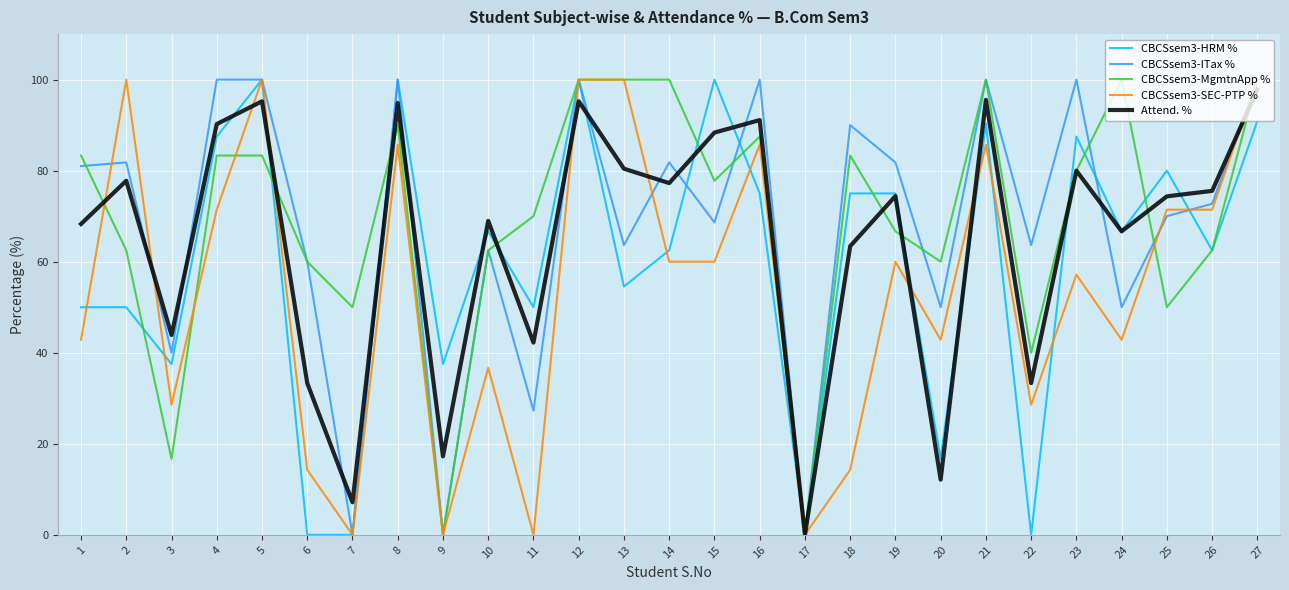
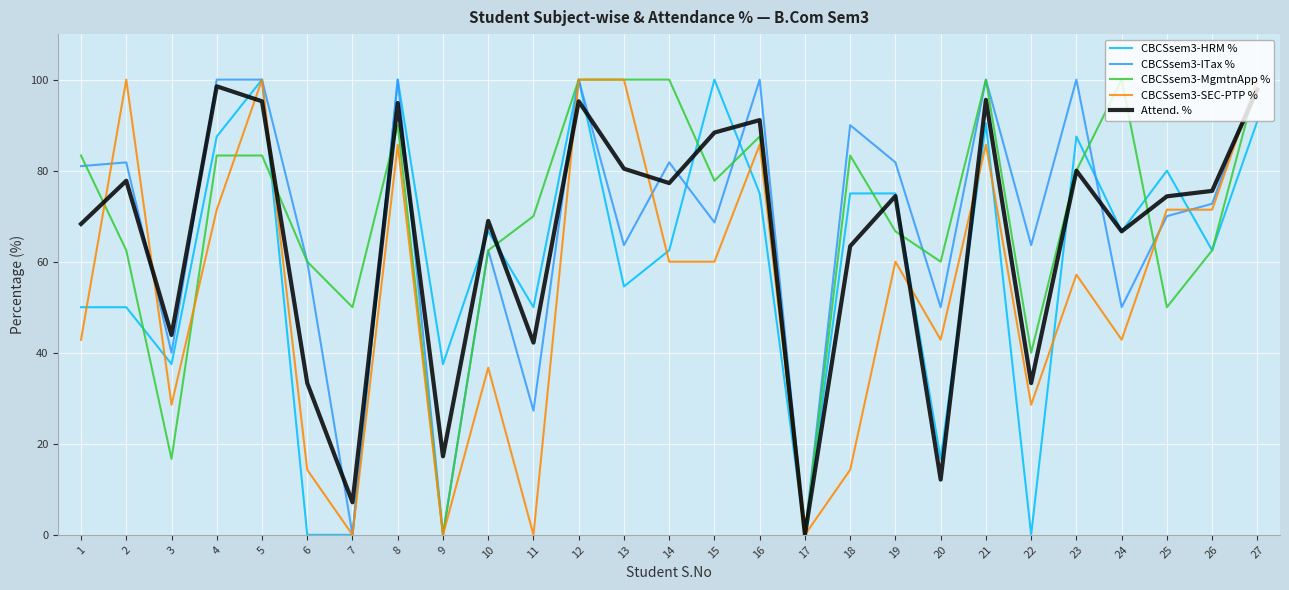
  {
    "CBCSsem3-HRM %": {
      "1": 50,
      "2": 50,
      "3": 38,
      "4": 88,
      "6": 0,
      "9": 38,
      "10": 67,
      "11": 50,
      "13": 55,
      "14": 63,
      "15": 100,
      "16": 75,
      "18": 75,
      "19": 75,
      "20": 17,
      "21": 90,
      "22": 0,
      "23": 88,
      "25": 80,
      "27": 91
    },
    "CBCSsem3-ITax %": {
      "1": 81,
      "2": 82,
      "3": 40,
      "4": 100,
      "11": 27,
      "13": 64,
      "14": 82,
      "15": 69,
      "16": 100,
      "18": 90,
      "19": 82,
      "20": 50,
      "22": 64,
      "23": 100,
      "24": 50,
      "25": 70,
      "26": 73
    },
    "CBCSsem3-MgmtnApp %": {
      "1": 83,
      "2": 63,
      "3": 17,
      "4": 83,
      "5": 83,
      "7": 50,
      "8": 90,
      "11": 70,
      "14": 100,
      "15": 78,
      "16": 88,
      "18": 83,
      "19": 67,
      "20": 60,
      "22": 40,
      "25": 50
    },
    "CBCSsem3-SEC-PTP %": {
      "1": 43,
      "2": 100,
      "3": 29,
      "4": 71,
      "6": 14,
      "8": 86,
      "10": 37,
      "11": 0,
      "14": 60,
      "15": 60,
      "16": 86,
      "18": 14,
      "19": 60,
      "20": 43,
      "21": 86,
      "22": 29,
      "23": 57,
      "24": 43,
      "25": 71,
      "26": 71
    },
    "Attend. %": {
      "1": 68,
      "2": 78,
      "3": 44,
-     "4": 90,
+     "4": 99,
      "5": 95,
      "6": 33,
      "7": 7,
      "8": 95,
      "9": 17,
      "10": 69,
      "11": 42,
      "12": 95,
      "13": 80,
      "14": 77,
      "15": 88,
      "16": 91,
      "18": 63,
      "19": 74,
      "20": 12,
      "21": 96,
      "22": 33,
      "25": 74,
      "26": 76
    }
  }
